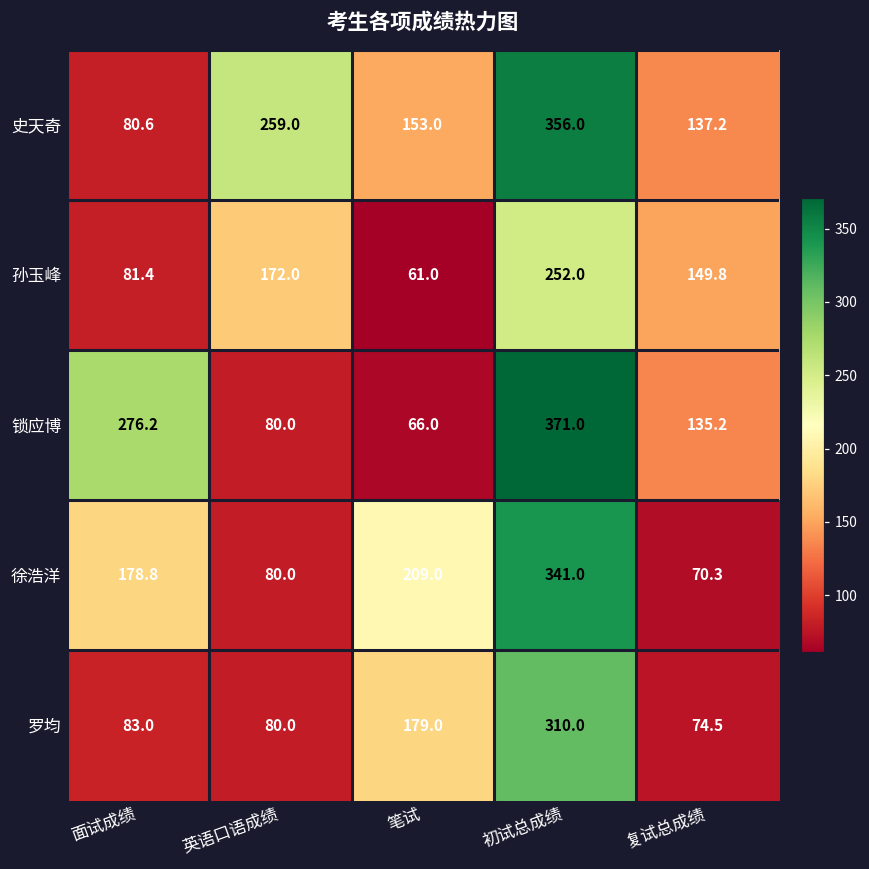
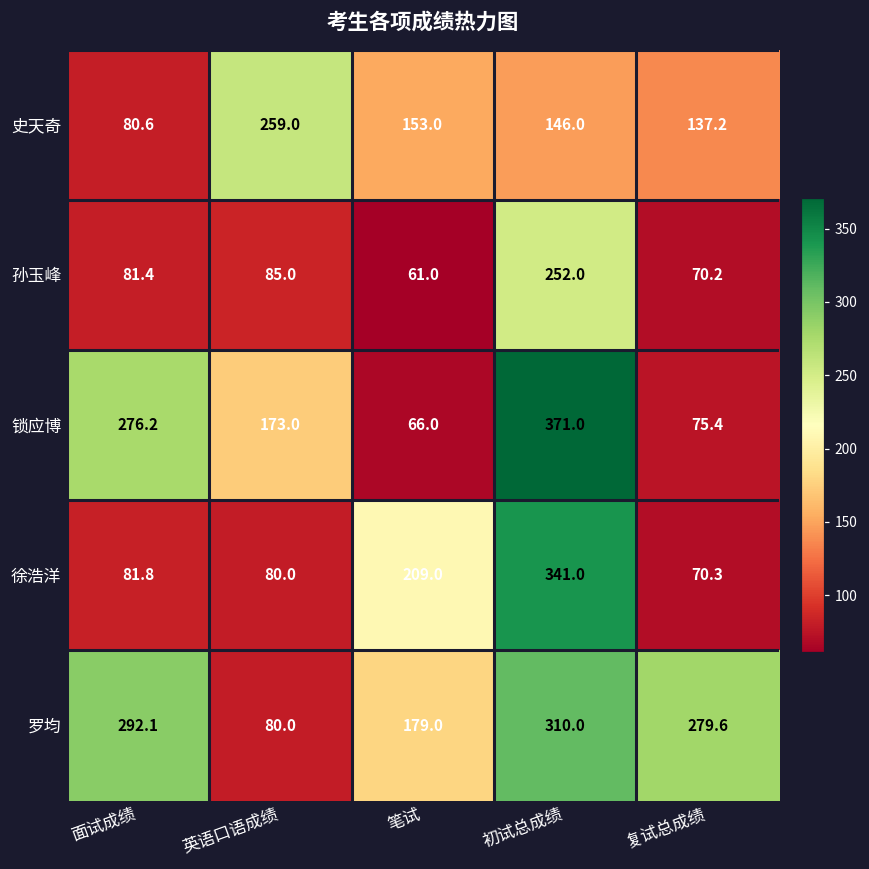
  {
    "史天奇": {
      "面试成绩": 80.6,
      "英语口语成绩": 259.0,
      "笔试": 153.0,
-     "初试总成绩": 356.0,
+     "初试总成绩": 146.0,
      "复试总成绩": 137.2
    },
    "孙玉峰": {
      "面试成绩": 81.4,
-     "英语口语成绩": 172.0,
+     "英语口语成绩": 85.0,
      "笔试": 61.0,
      "初试总成绩": 252.0,
-     "复试总成绩": 149.8
+     "复试总成绩": 70.2
    },
    "锁应博": {
      "面试成绩": 276.2,
-     "英语口语成绩": 80.0,
+     "英语口语成绩": 173.0,
      "笔试": 66.0,
      "初试总成绩": 371.0,
-     "复试总成绩": 135.2
+     "复试总成绩": 75.4
    },
    "徐浩洋": {
-     "面试成绩": 178.8,
+     "面试成绩": 81.8,
      "英语口语成绩": 80.0,
      "笔试": 209.0,
      "初试总成绩": 341.0,
      "复试总成绩": 70.3
    },
    "罗均": {
-     "面试成绩": 83.0,
+     "面试成绩": 292.1,
      "英语口语成绩": 80.0,
      "笔试": 179.0,
      "初试总成绩": 310.0,
-     "复试总成绩": 74.5
+     "复试总成绩": 279.6
    }
  }
